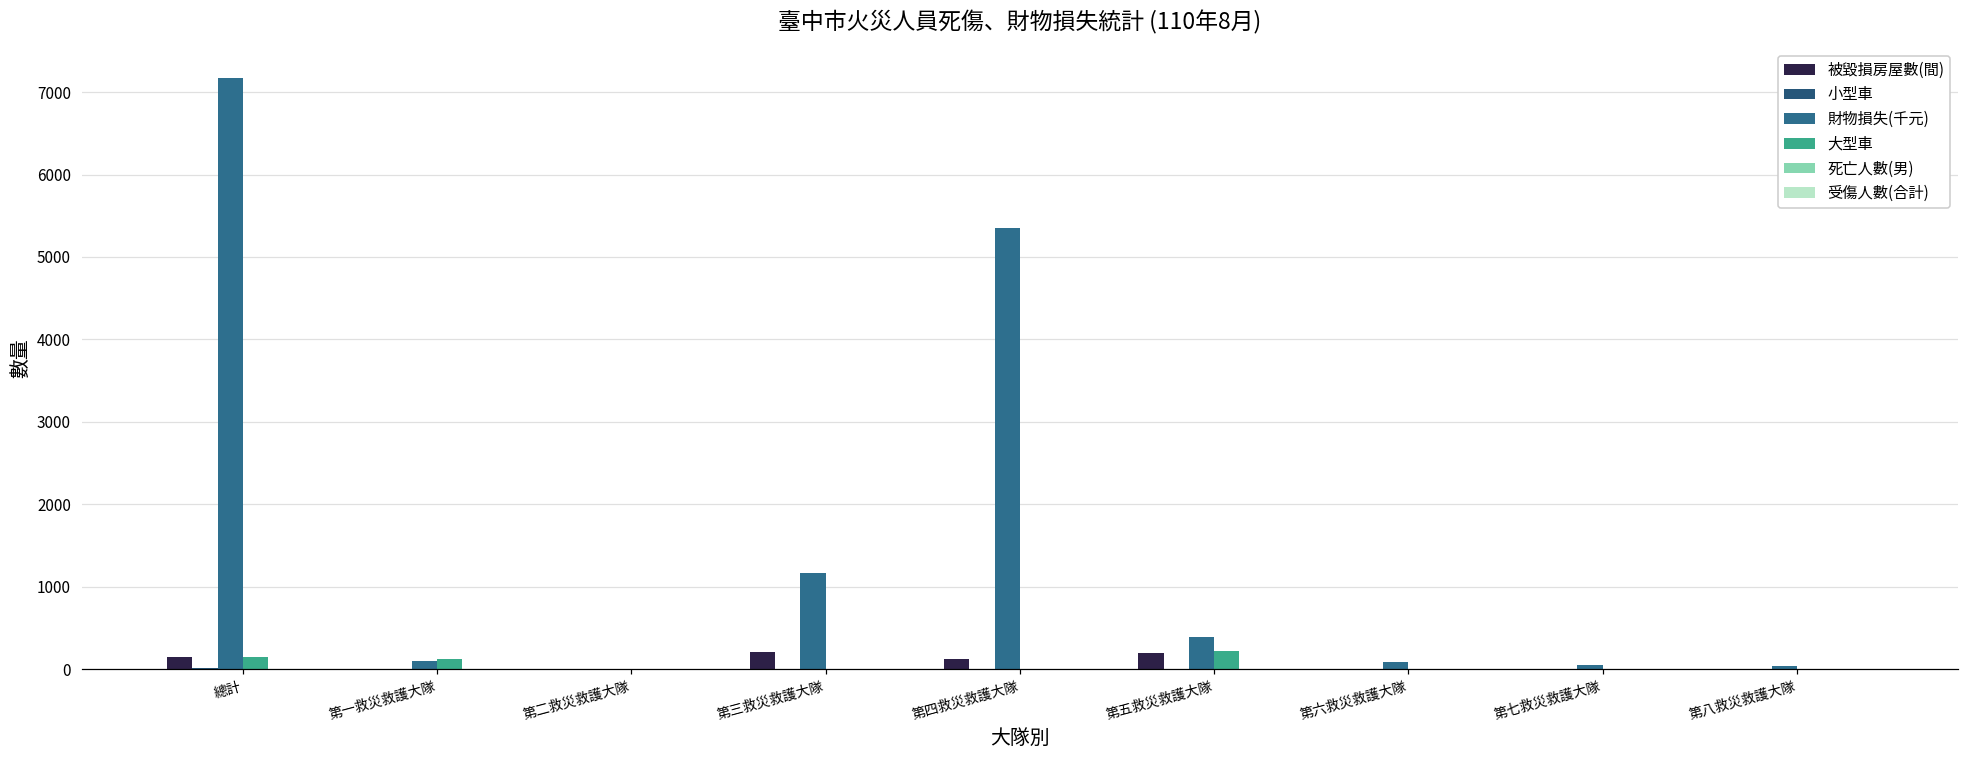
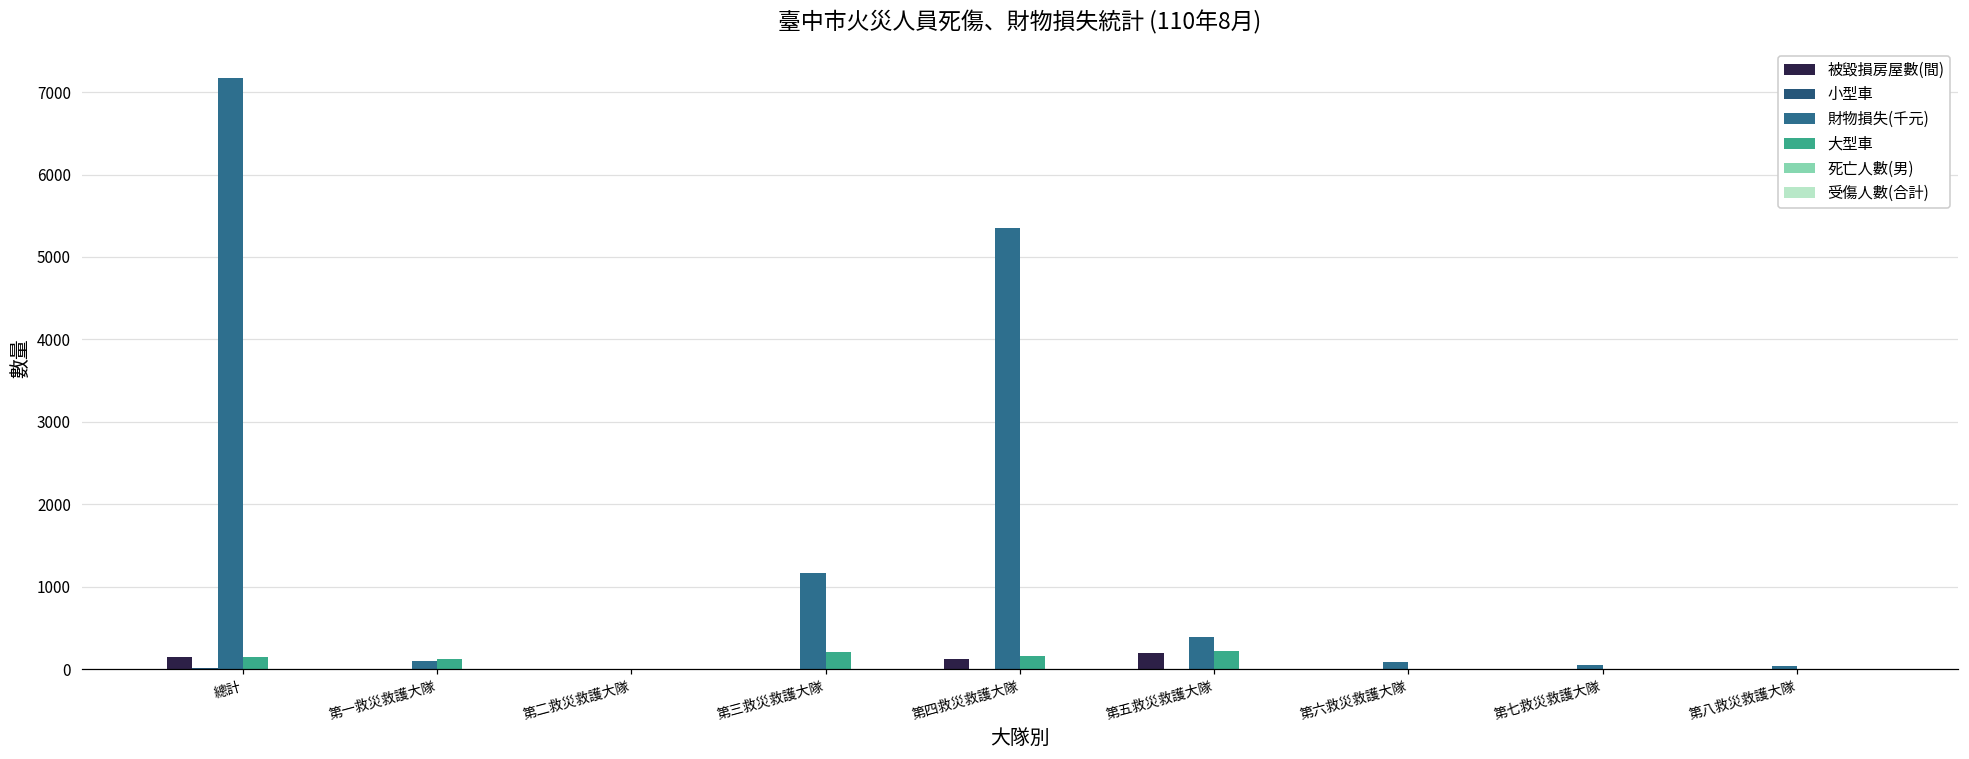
  {
    "被毀損房屋數(間)": {
      "總計": 200,
      "第一救災救護大隊": 0,
      "第二救災救護大隊": 0,
-     "第三救災救護大隊": 200,
+     "第三救災救護大隊": 0,
      "第四救災救護大隊": 100,
      "第五救災救護大隊": 200,
      "第六救災救護大隊": 0,
      "第七救災救護大隊": 0,
      "第八救災救護大隊": 0
    },
    "大型車": {
      "總計": 100,
      "第一救災救護大隊": 100,
      "第二救災救護大隊": 0,
-     "第三救災救護大隊": 0,
-     "第四救災救護大隊": 0,
+     "第三救災救護大隊": 200,
+     "第四救災救護大隊": 200,
      "第五救災救護大隊": 200,
      "第六救災救護大隊": 0,
      "第七救災救護大隊": 0,
      "第八救災救護大隊": 0
    }
  }
